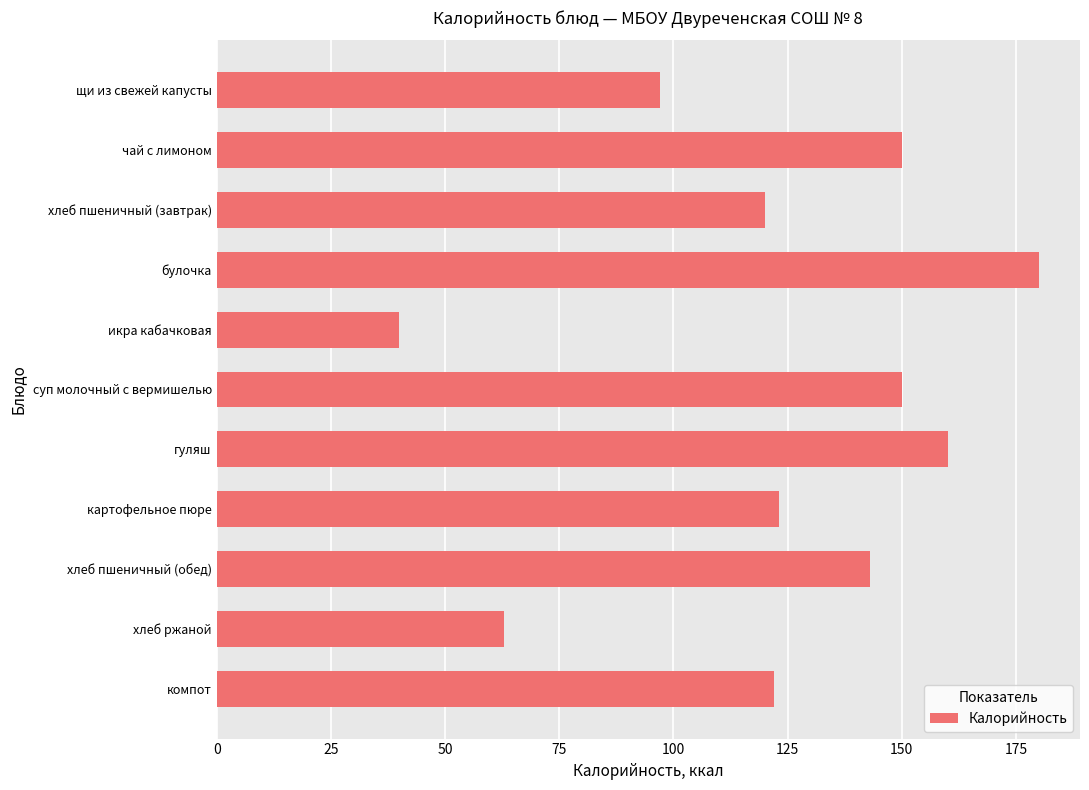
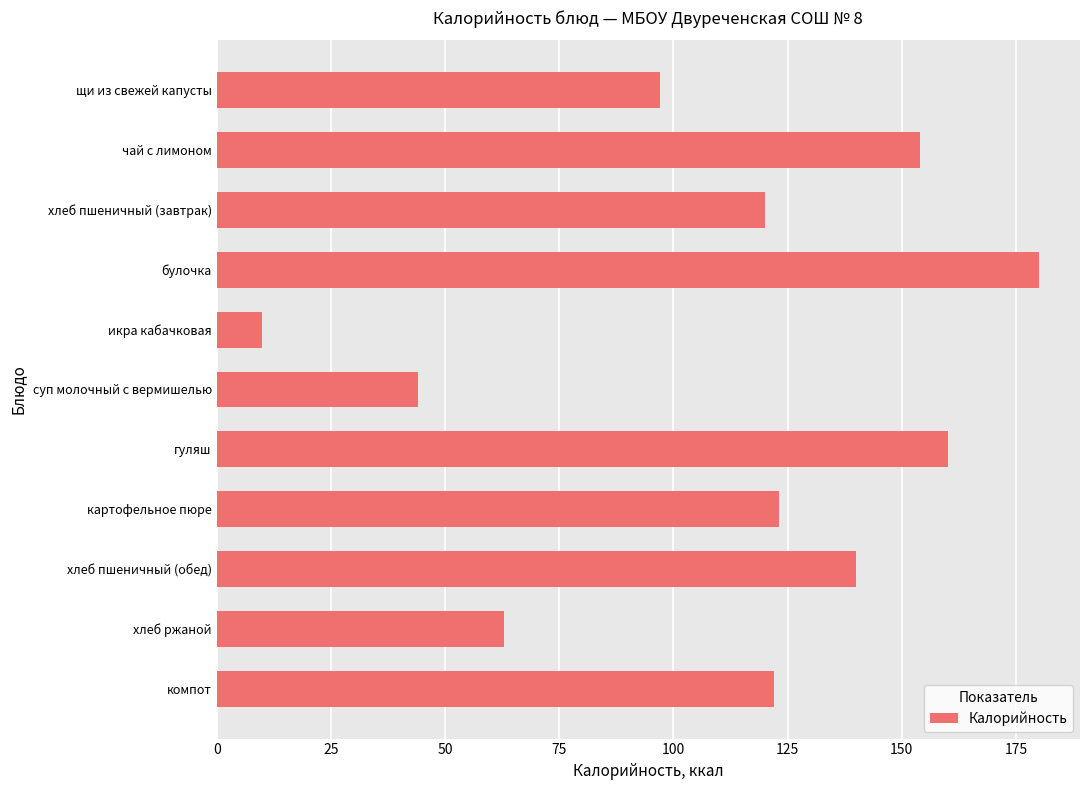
  {
    "щи из свежей капусты": 97,
-   "чай с лимоном": 150,
+   "чай с лимоном": 154,
    "хлеб пшеничный (завтрак)": 120,
    "булочка": 180,
-   "икра кабачковая": 40,
-   "суп молочный с вермишелью": 150,
+   "икра кабачковая": 10,
+   "суп молочный с вермишелью": 44,
    "гуляш": 160,
    "картофельное пюре": 123,
-   "хлеб пшеничный (обед)": 143,
+   "хлеб пшеничный (обед)": 140,
    "хлеб ржаной": 63,
    "компот": 122
  }
